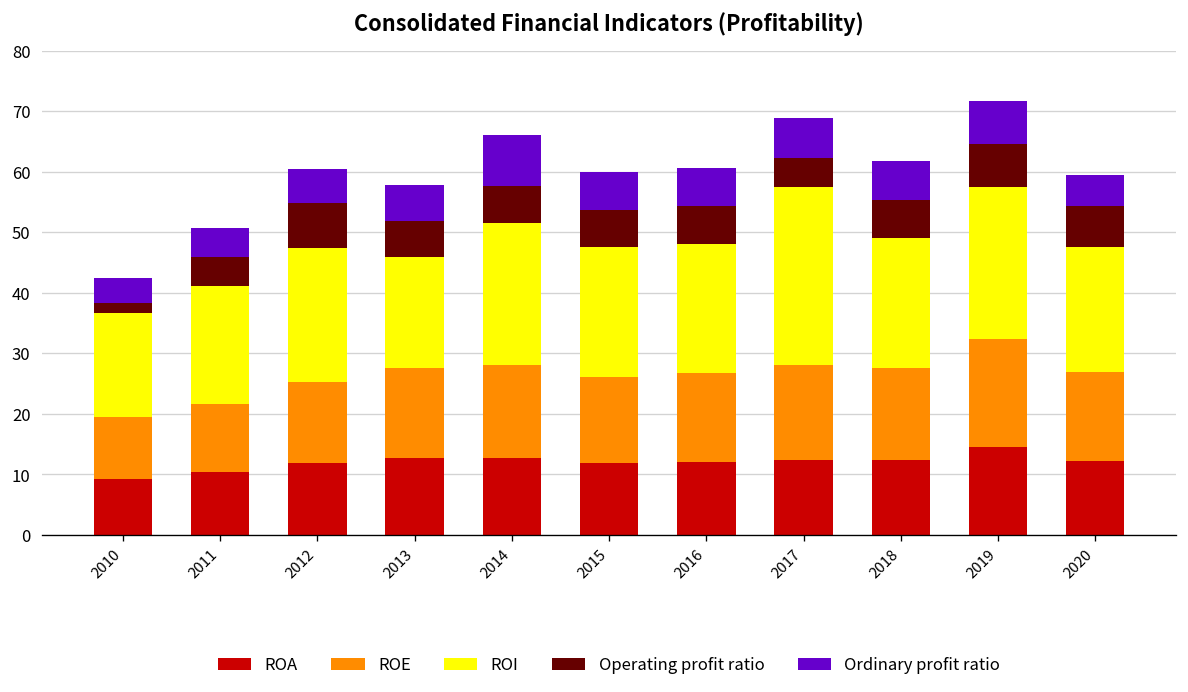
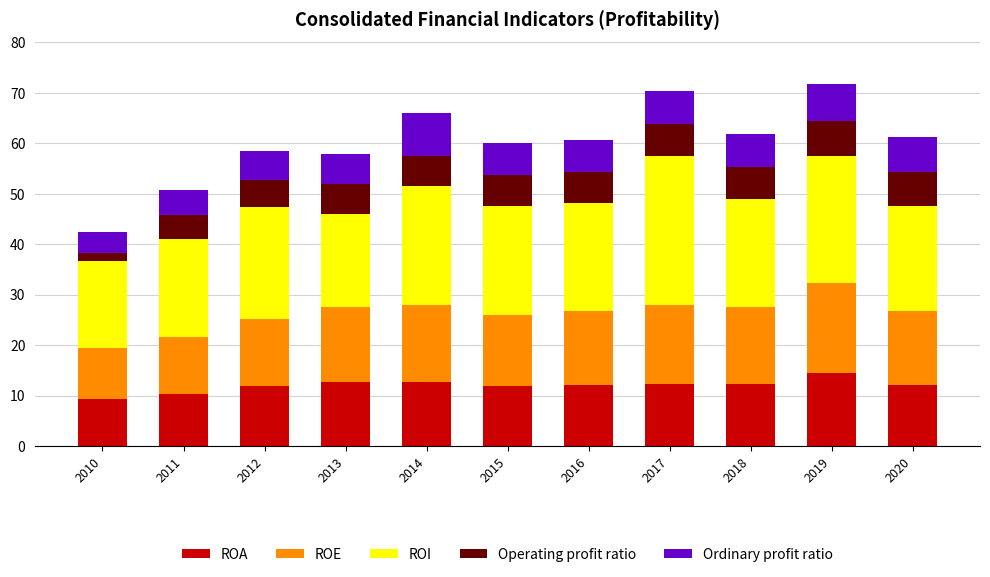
  {
    "ROA": {
      "2010": 9,
      "2011": 10,
      "2012": 12,
      "2013": 13,
      "2014": 13,
      "2015": 12,
      "2016": 12,
      "2017": 12,
      "2018": 12,
      "2019": 15,
      "2020": 12
    },
    "ROE": {
      "2010": 10,
      "2011": 11,
      "2012": 13,
      "2013": 15,
      "2014": 15,
      "2015": 14,
      "2016": 15,
      "2017": 16,
      "2018": 15,
      "2019": 18,
      "2020": 15
    },
    "ROI": {
      "2010": 17,
      "2011": 19,
      "2012": 22,
      "2013": 18,
      "2014": 23,
      "2015": 22,
      "2016": 21,
      "2017": 29,
      "2018": 21,
      "2019": 25,
      "2020": 21
    },
    "Operating profit ratio": {
      "2010": 2,
      "2011": 5,
-     "2012": 7,
+     "2012": 5,
      "2013": 6,
      "2014": 6,
      "2015": 6,
      "2016": 6,
-     "2017": 5,
+     "2017": 6,
      "2018": 6,
      "2019": 7,
      "2020": 7
    },
    "Ordinary profit ratio": {
      "2010": 4,
      "2011": 5,
      "2012": 6,
      "2013": 6,
      "2014": 8,
      "2015": 6,
      "2016": 6,
      "2017": 7,
      "2018": 6,
      "2019": 7,
-     "2020": 5
+     "2020": 7
    }
  }
